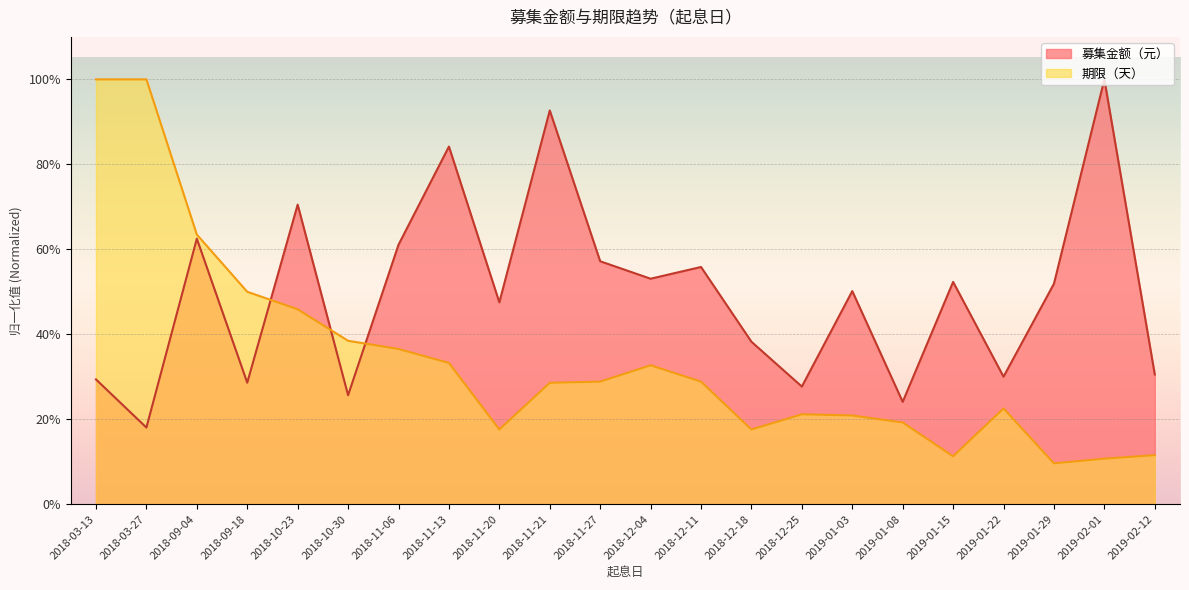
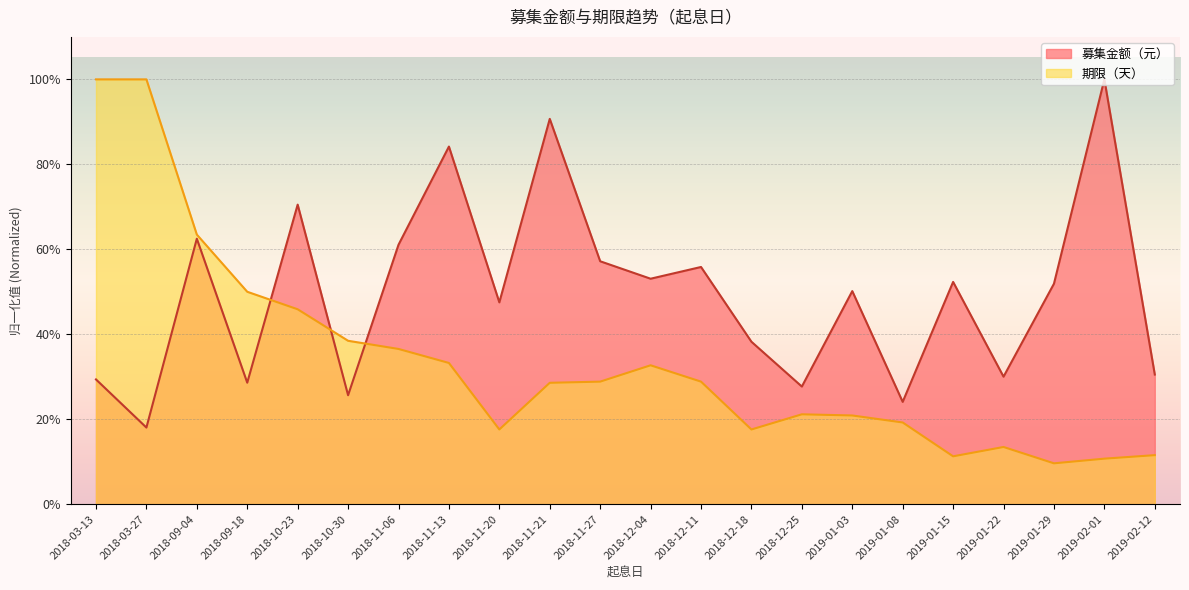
  {
    "募集金额（元）": {
      "2018-03-13": "29%",
      "2018-03-27": "18%",
      "2018-09-04": "62%",
      "2018-09-18": "29%",
      "2018-10-23": "71%",
      "2018-10-30": "26%",
      "2018-11-06": "61%",
      "2018-11-13": "84%",
      "2018-11-20": "48%",
-     "2018-11-21": "93%",
+     "2018-11-21": "91%",
      "2018-11-27": "57%",
      "2018-12-04": "53%",
      "2018-12-11": "56%",
      "2018-12-18": "38%",
      "2018-12-25": "28%",
      "2019-01-03": "50%",
      "2019-01-08": "24%",
      "2019-01-15": "52%",
      "2019-01-22": "30%",
      "2019-01-29": "52%",
      "2019-02-12": "31%"
    },
    "期限（天）": {
      "2018-03-13": "100%",
      "2018-03-27": "100%",
      "2018-09-04": "63%",
      "2018-09-18": "50%",
      "2018-10-23": "46%",
      "2018-10-30": "38%",
      "2018-11-06": "37%",
      "2018-11-13": "33%",
      "2018-11-20": "18%",
      "2018-11-21": "29%",
      "2018-11-27": "29%",
      "2018-12-04": "33%",
      "2018-12-11": "29%",
      "2018-12-18": "18%",
      "2018-12-25": "21%",
      "2019-01-03": "21%",
      "2019-01-08": "19%",
      "2019-01-15": "11%",
-     "2019-01-22": "23%",
+     "2019-01-22": "13%",
      "2019-01-29": "10%",
      "2019-02-01": "11%",
      "2019-02-12": "12%"
    }
  }
